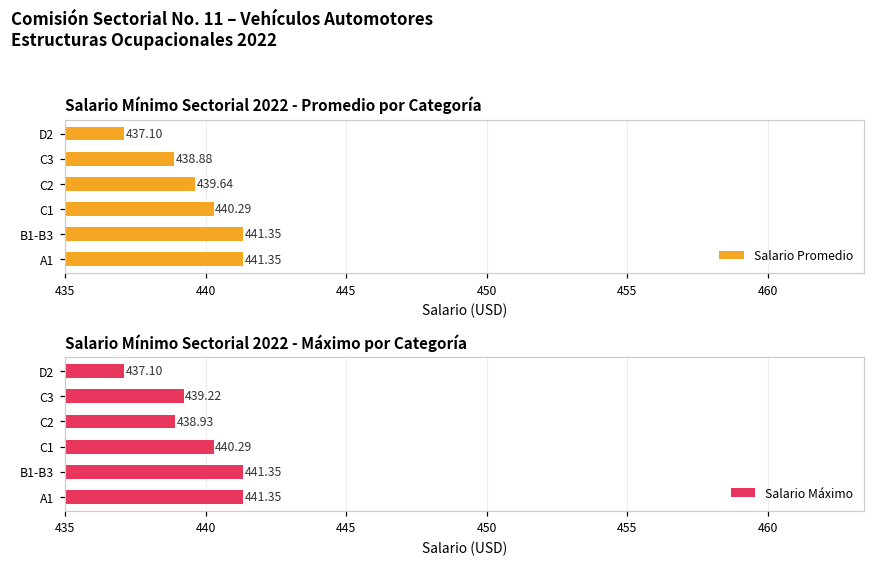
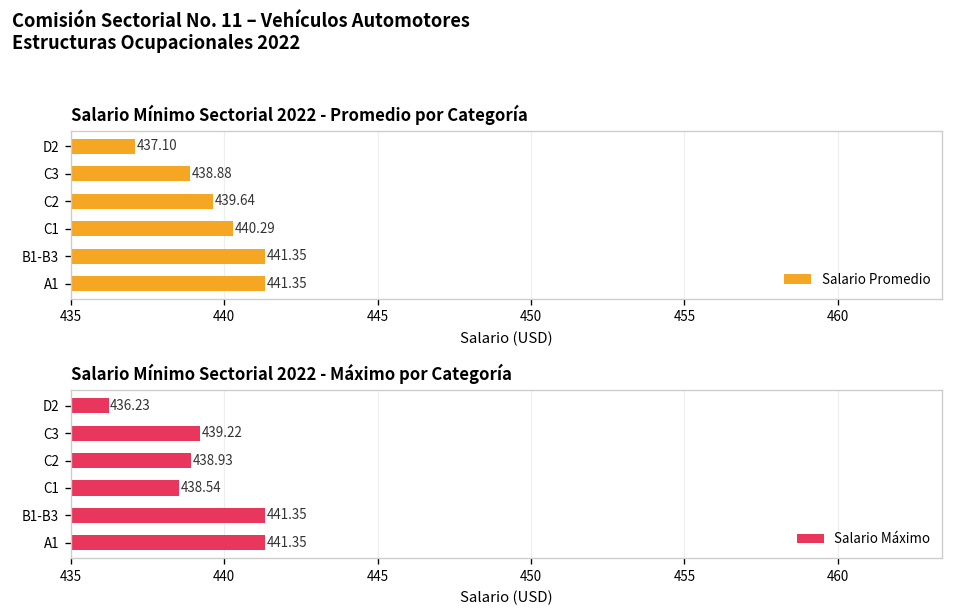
  {
    "Salario Mínimo Sectorial 2022 - Promedio por Categoría": {
      "D2": 437.10,
      "C3": 438.88,
      "C2": 439.64,
      "C1": 440.29,
      "B1-B3": 441.35,
      "A1": 441.35
    },
    "Salario Mínimo Sectorial 2022 - Máximo por Categoría": {
-     "D2": 437.10,
+     "D2": 436.23,
      "C3": 439.22,
      "C2": 438.93,
-     "C1": 440.29,
+     "C1": 438.54,
      "B1-B3": 441.35,
      "A1": 441.35
    }
  }
